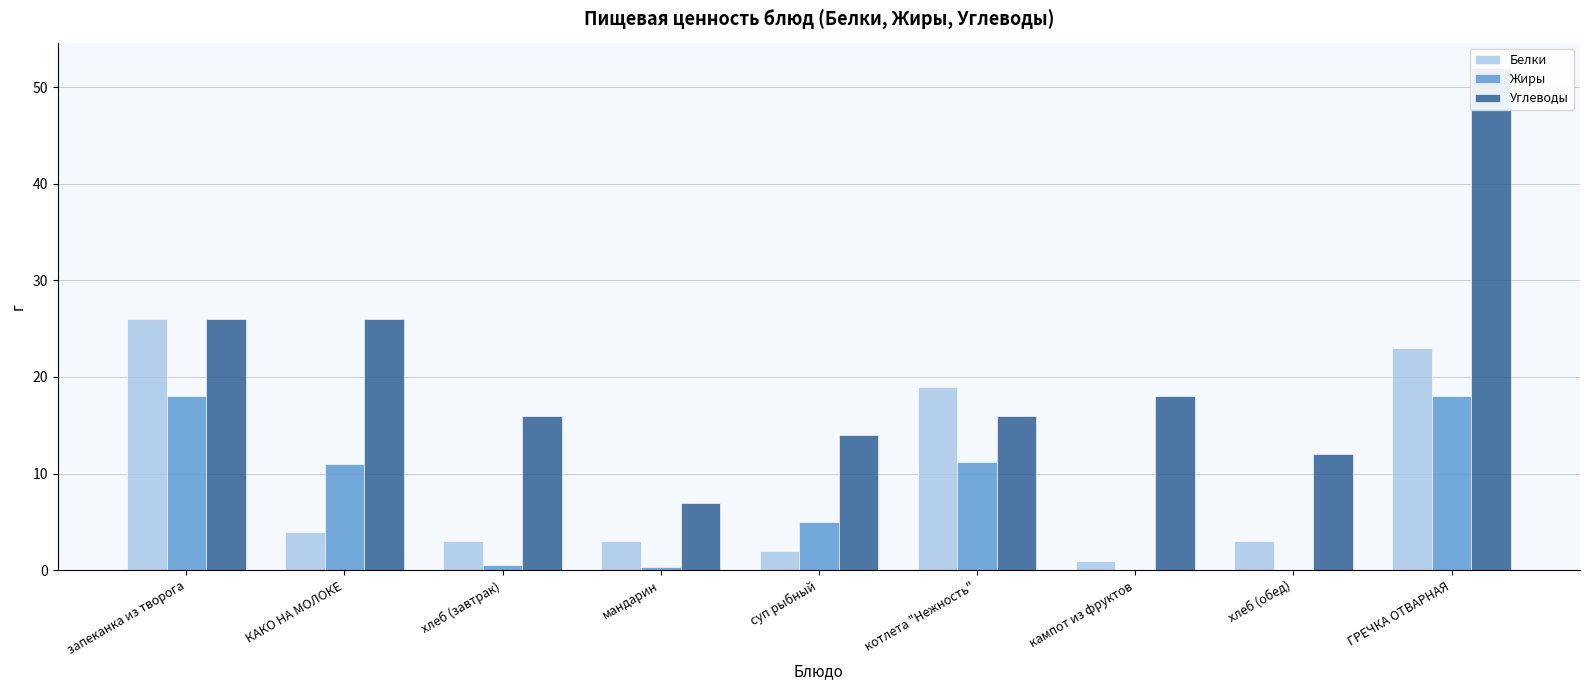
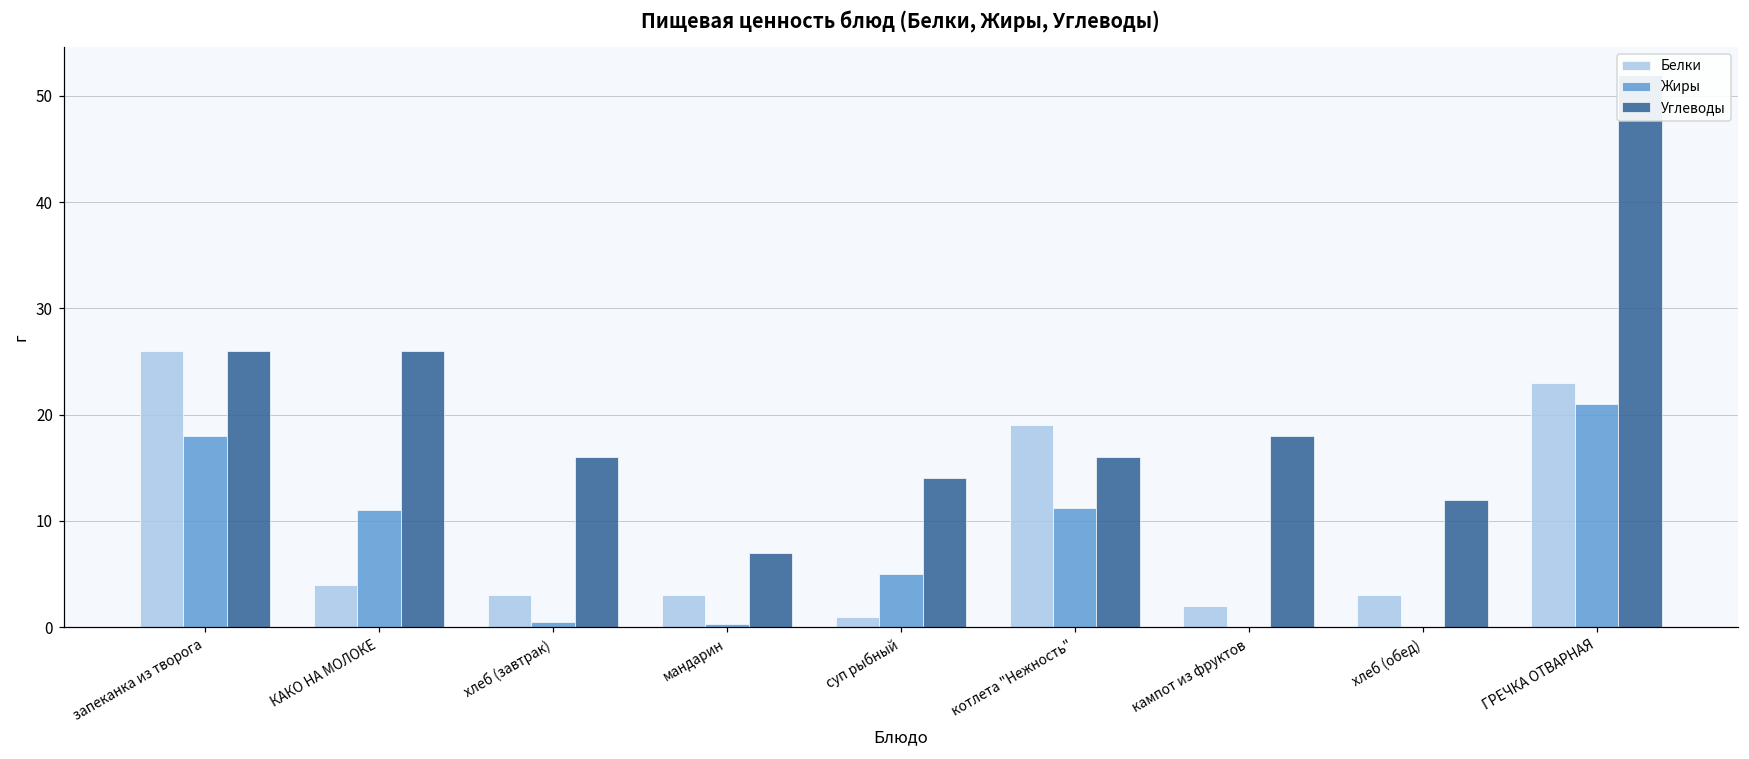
  {
    "Белки": {
      "запеканка из творога": 26,
      "КАКО НА МОЛОКЕ": 4,
      "хлеб (завтрак)": 3,
      "мандарин": 3,
-     "суп рыбный": 2,
+     "суп рыбный": 1,
      "котлета \"Нежность\"": 19,
-     "кампот из фруктов": 1,
+     "кампот из фруктов": 2,
      "хлеб (обед)": 3,
      "ГРЕЧКА ОТВАРНАЯ": 23
    },
    "Жиры": {
      "запеканка из творога": 18,
      "КАКО НА МОЛОКЕ": 11,
      "хлеб (завтрак)": 1,
      "мандарин": 0,
      "суп рыбный": 5,
      "котлета \"Нежность\"": 11,
      "кампот из фруктов": 0,
      "хлеб (обед)": 0,
-     "ГРЕЧКА ОТВАРНАЯ": 18
+     "ГРЕЧКА ОТВАРНАЯ": 21
    },
    "Углеводы": {
      "запеканка из творога": 26,
      "КАКО НА МОЛОКЕ": 26,
      "хлеб (завтрак)": 16,
      "мандарин": 7,
      "суп рыбный": 14,
      "котлета \"Нежность\"": 16,
      "кампот из фруктов": 18,
      "хлеб (обед)": 12
    }
  }
